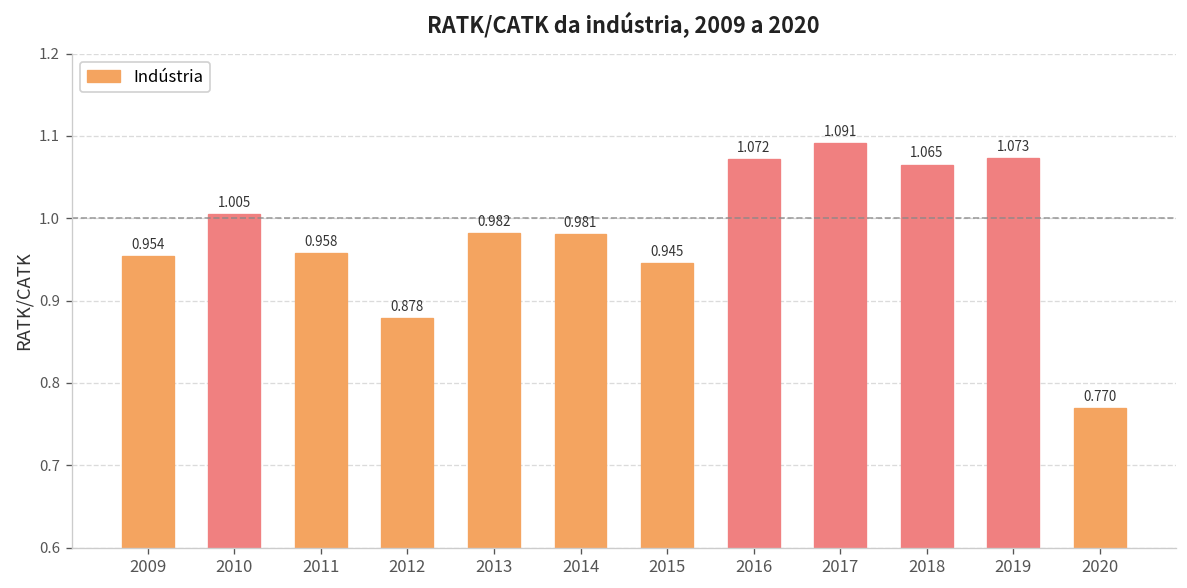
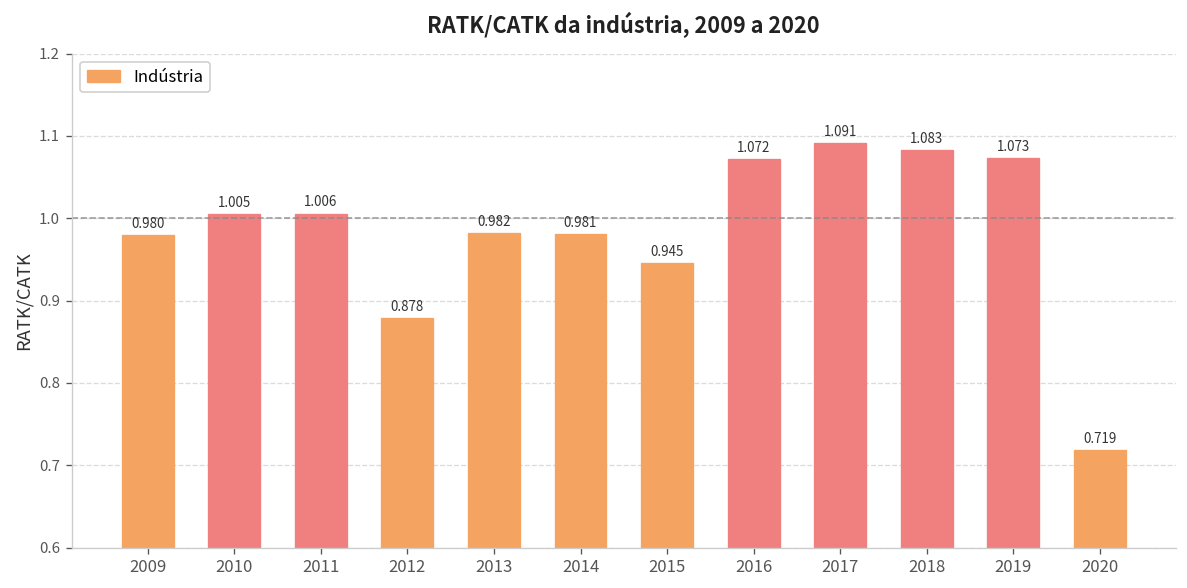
  {
-   "2009": 0.954,
+   "2009": 0.980,
    "2010": 1.005,
-   "2011": 0.958,
+   "2011": 1.006,
    "2012": 0.878,
    "2013": 0.982,
    "2014": 0.981,
    "2015": 0.945,
    "2016": 1.072,
    "2017": 1.091,
-   "2018": 1.065,
+   "2018": 1.083,
    "2019": 1.073,
-   "2020": 0.770
+   "2020": 0.719
  }
